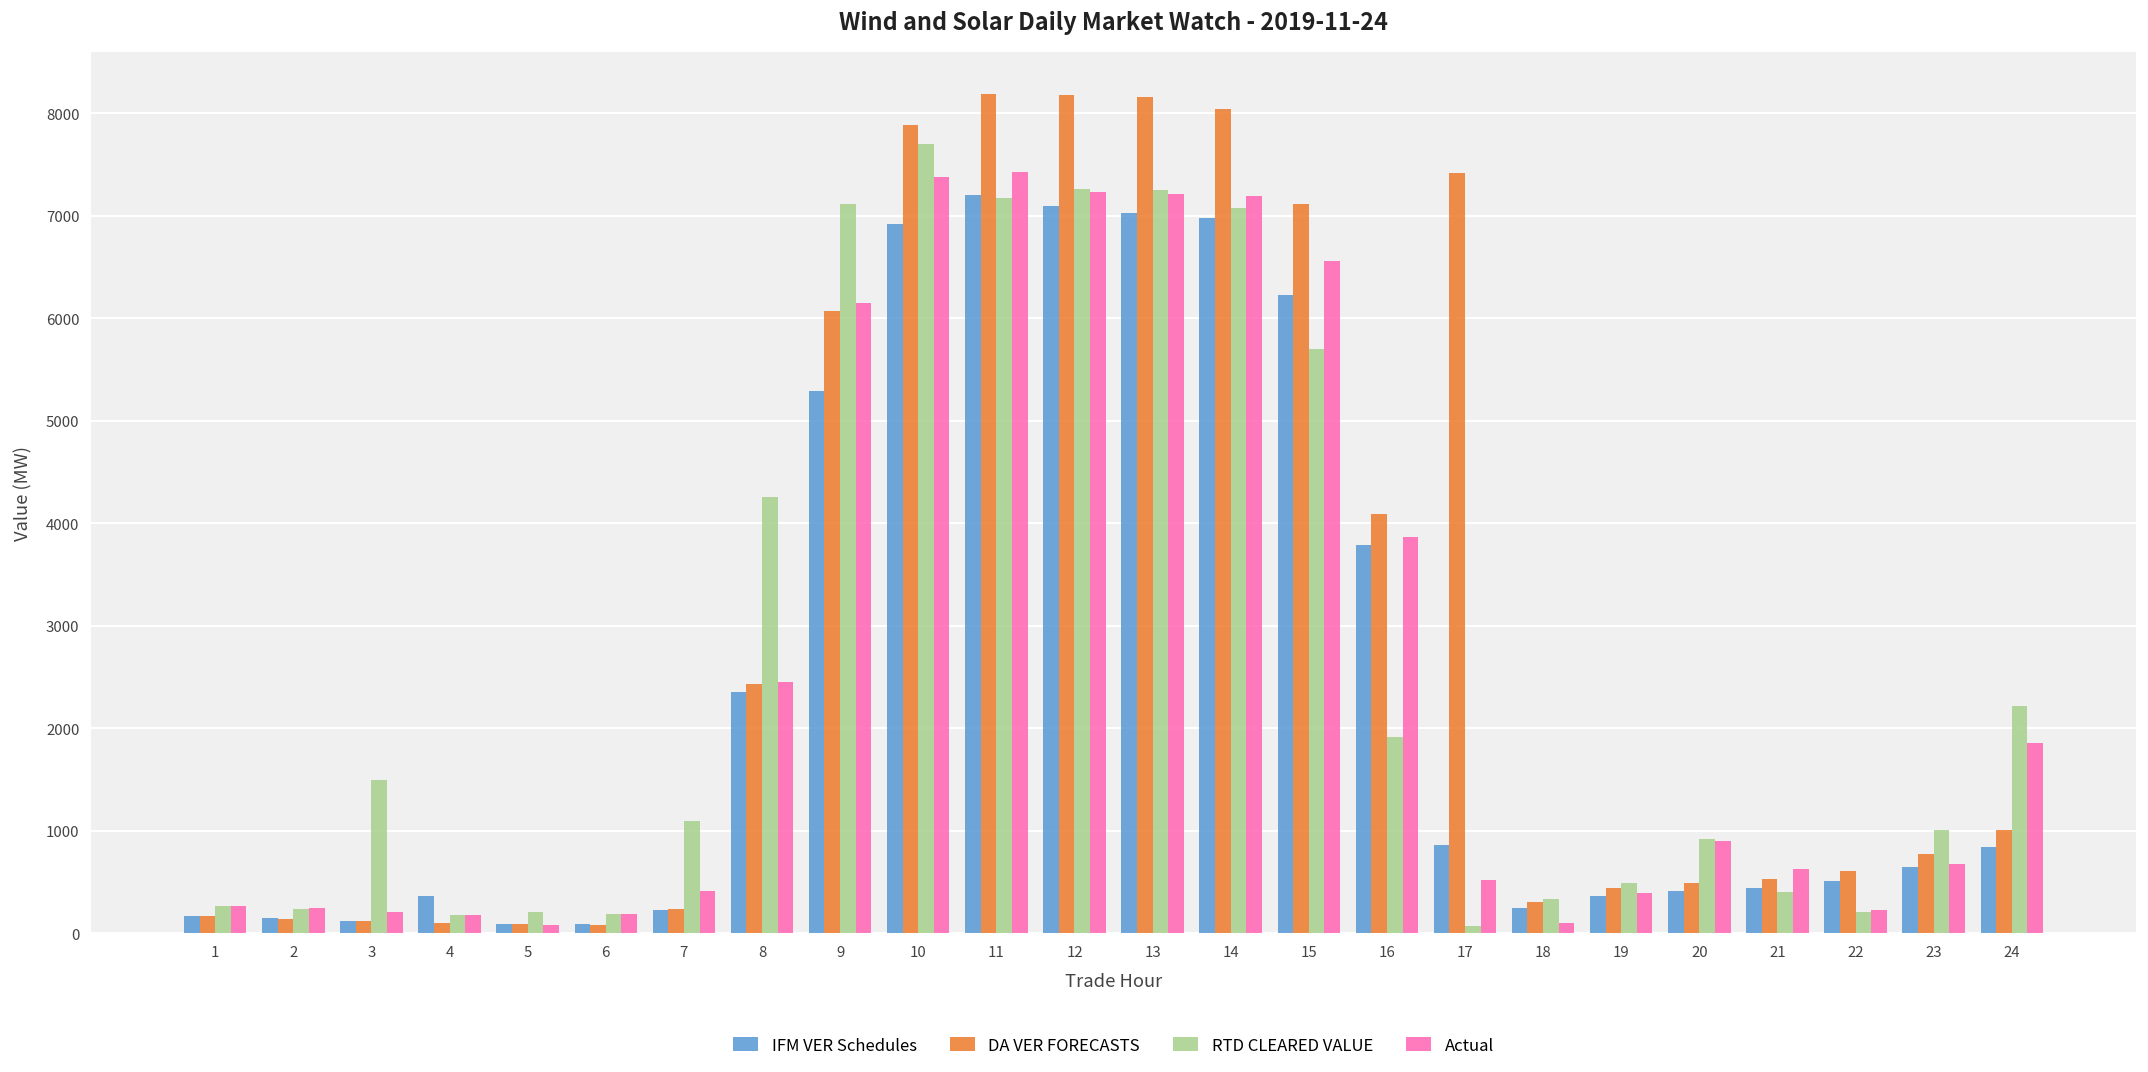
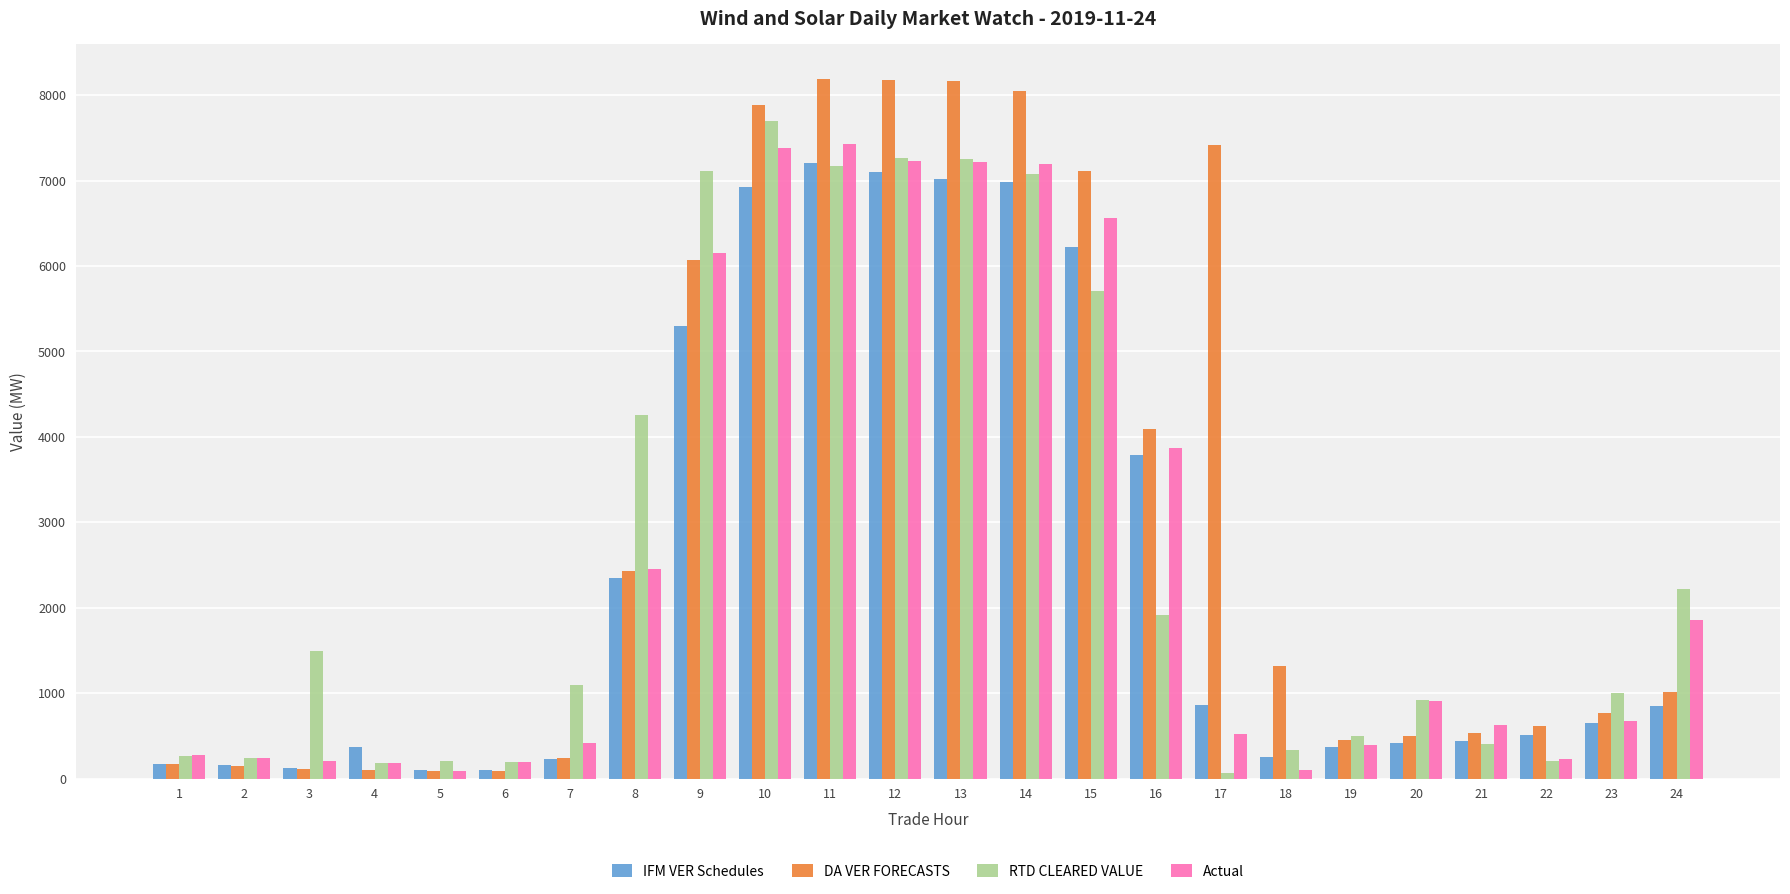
  {
    "IFM VER Schedules": {
      "1": 200,
      "2": 200,
      "3": 100,
      "4": 400,
      "5": 100,
      "6": 100,
      "7": 200,
      "8": 2400,
      "9": 5300,
      "10": 6900,
      "11": 7200,
      "12": 7100,
      "13": 7000,
      "14": 7000,
      "15": 6200,
      "16": 3800,
      "17": 900,
      "18": 300,
      "19": 400,
      "20": 400,
      "21": 400,
      "22": 500,
      "23": 600,
      "24": 800
    },
    "DA VER FORECASTS": {
      "1": 200,
      "2": 100,
      "3": 100,
      "4": 100,
      "5": 100,
      "6": 100,
      "7": 200,
      "8": 2400,
      "9": 6100,
      "10": 7900,
      "11": 8200,
      "12": 8200,
      "13": 8200,
      "14": 8000,
      "15": 7100,
      "16": 4100,
      "17": 7400,
-     "18": 300,
+     "18": 1300,
      "19": 400,
      "20": 500,
      "21": 500,
      "22": 600,
      "23": 800,
      "24": 1000
    },
    "RTD CLEARED VALUE": {
      "1": 300,
      "2": 200,
      "3": 1500,
      "4": 200,
      "5": 200,
      "6": 200,
      "7": 1100,
      "8": 4300,
      "9": 7100,
      "10": 7700,
      "11": 7200,
      "12": 7300,
      "13": 7300,
      "14": 7100,
      "15": 5700,
      "16": 1900,
      "17": 100,
      "18": 300,
      "19": 500,
      "20": 900,
      "21": 400,
      "22": 200,
      "23": 1000,
      "24": 2200
    },
    "Actual": {
      "1": 300,
      "2": 200,
      "3": 200,
      "4": 200,
      "5": 100,
      "6": 200,
      "7": 400,
      "8": 2500,
      "9": 6100,
      "10": 7400,
      "11": 7400,
      "12": 7200,
      "13": 7200,
      "14": 7200,
      "15": 6600,
      "16": 3900,
      "17": 500,
      "18": 100,
      "19": 400,
      "20": 900,
      "21": 600,
      "22": 200,
      "23": 700,
      "24": 1900
    }
  }
